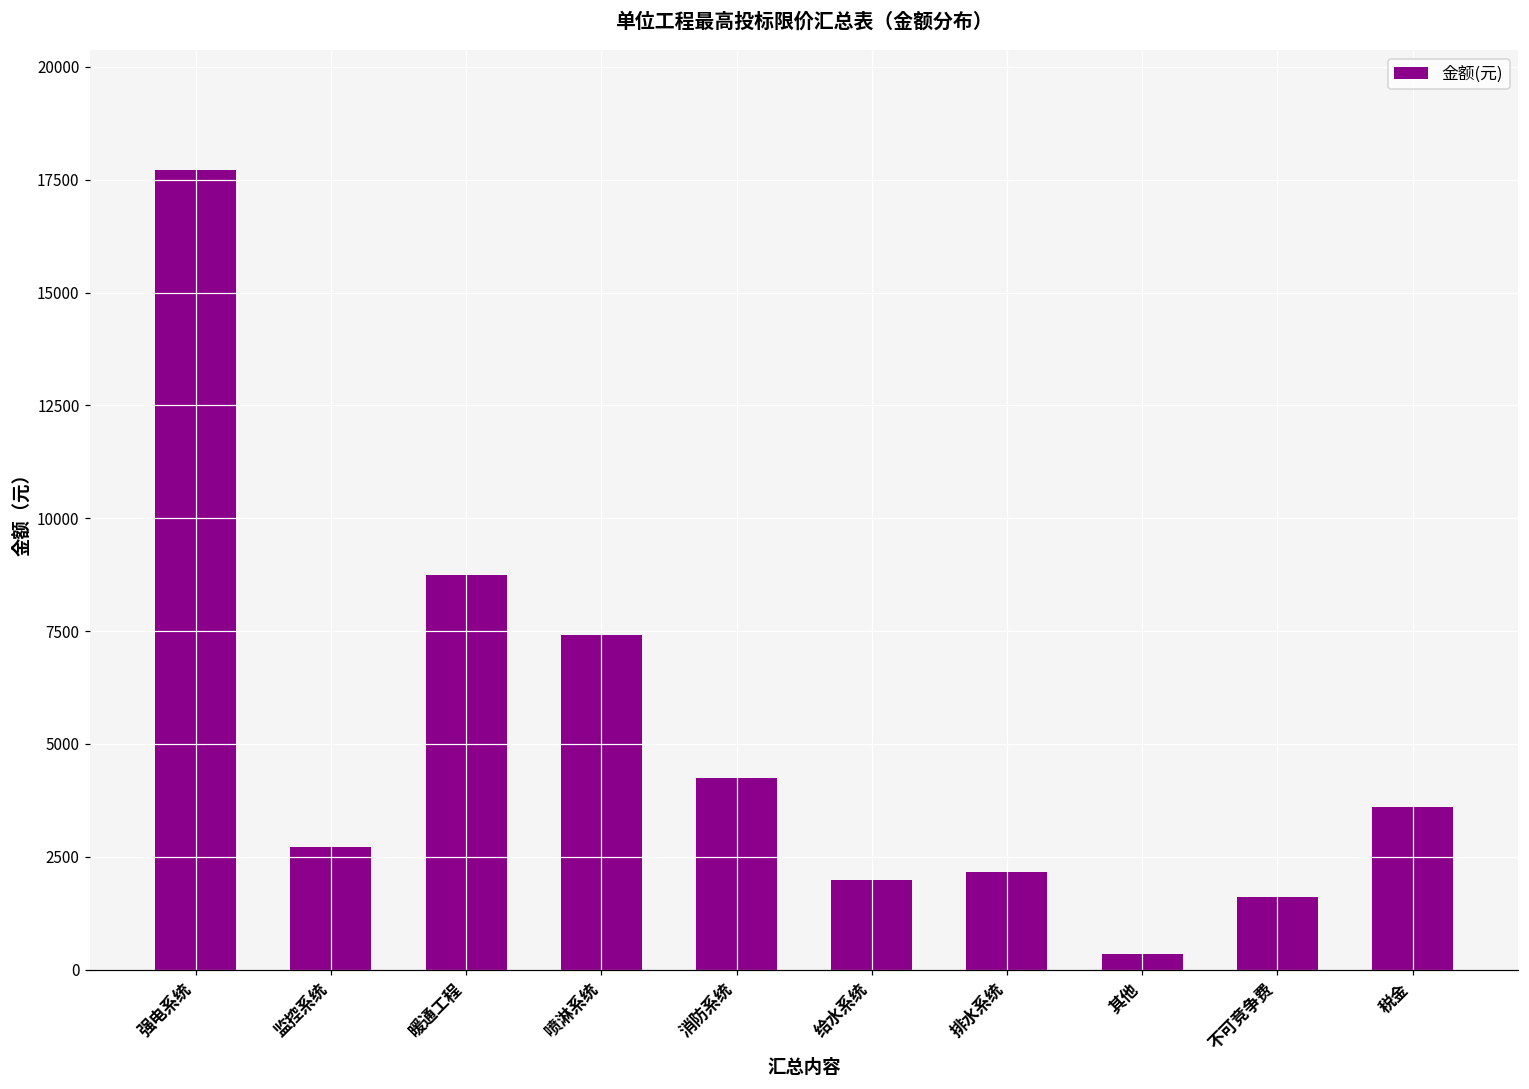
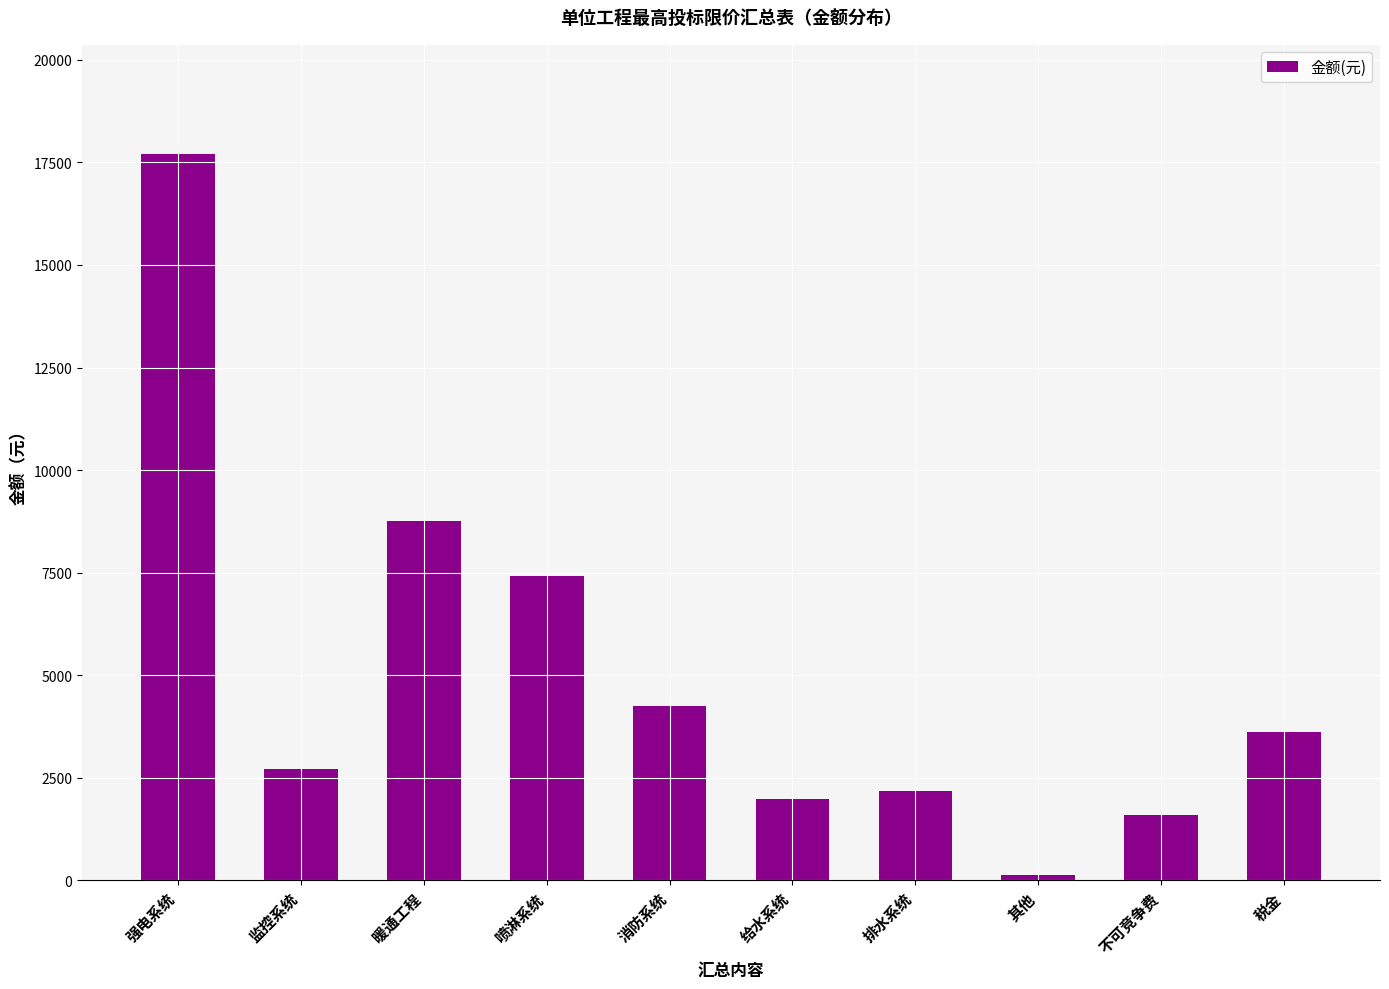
  {
    "强电系统": 17700,
    "监控系统": 2700,
    "暖通工程": 8800,
    "喷淋系统": 7400,
    "消防系统": 4300,
    "给水系统": 2000,
    "排水系统": 2200,
-   "其他": 300,
+   "其他": 100,
    "不可竞争费": 1600,
    "税金": 3600
  }
